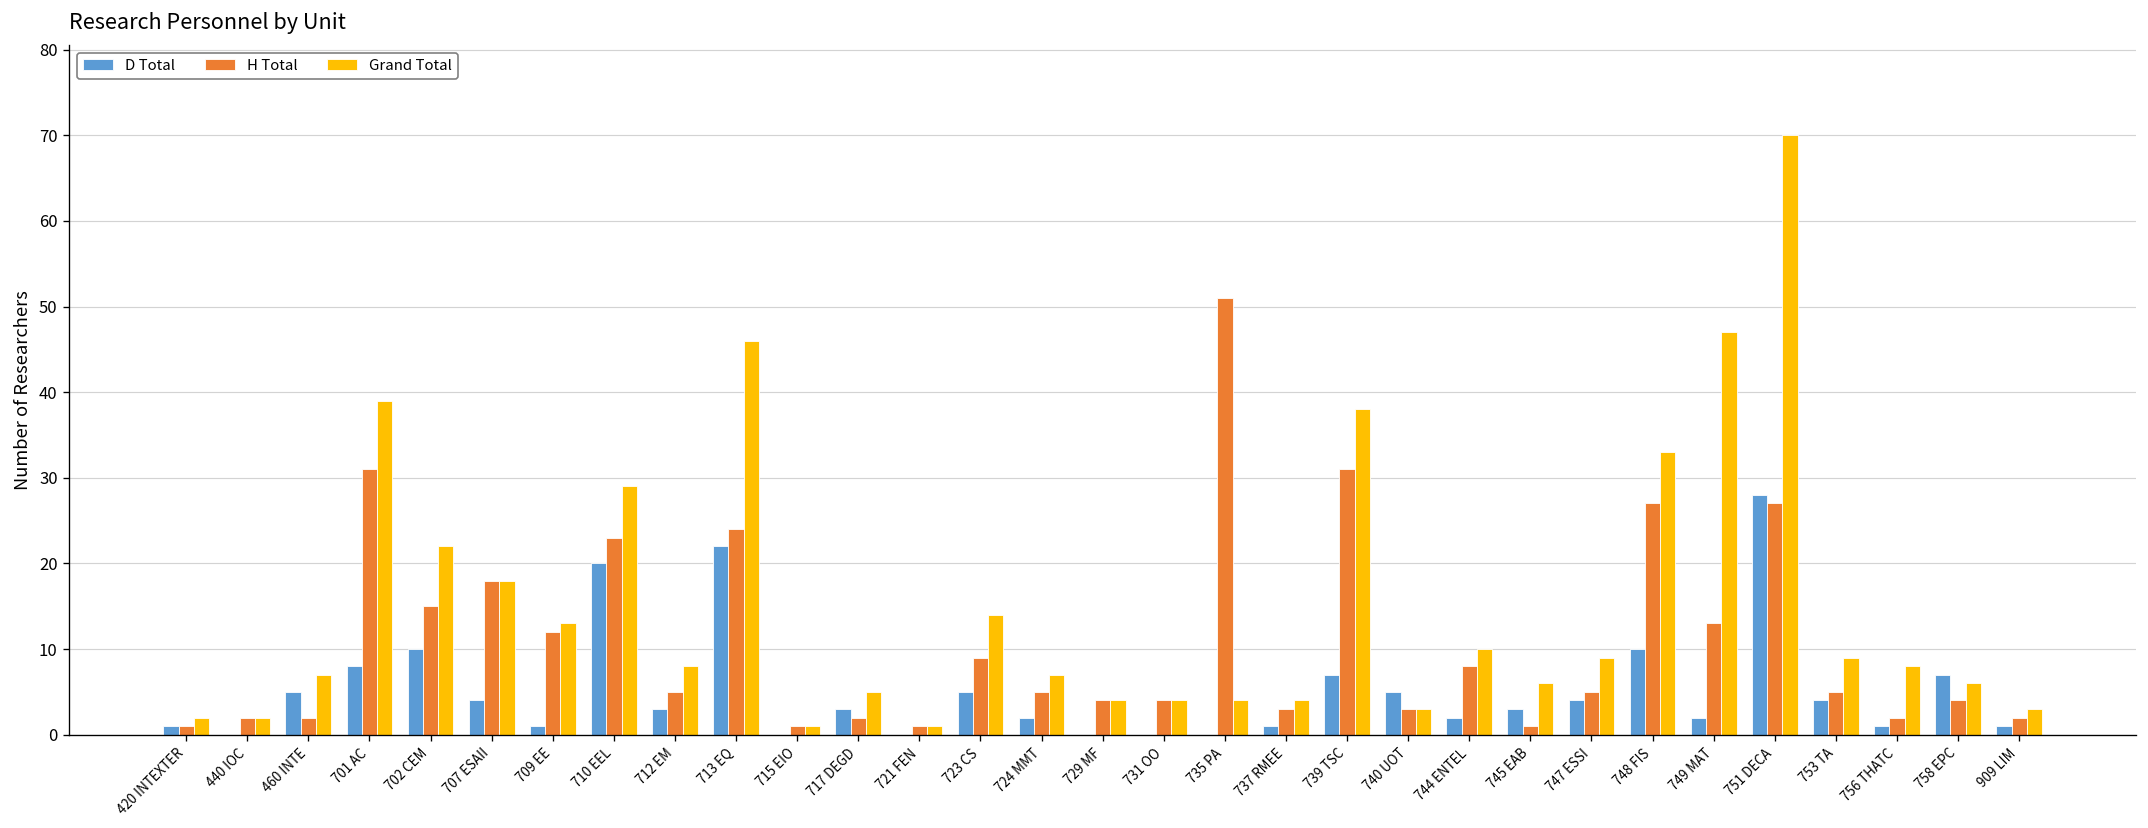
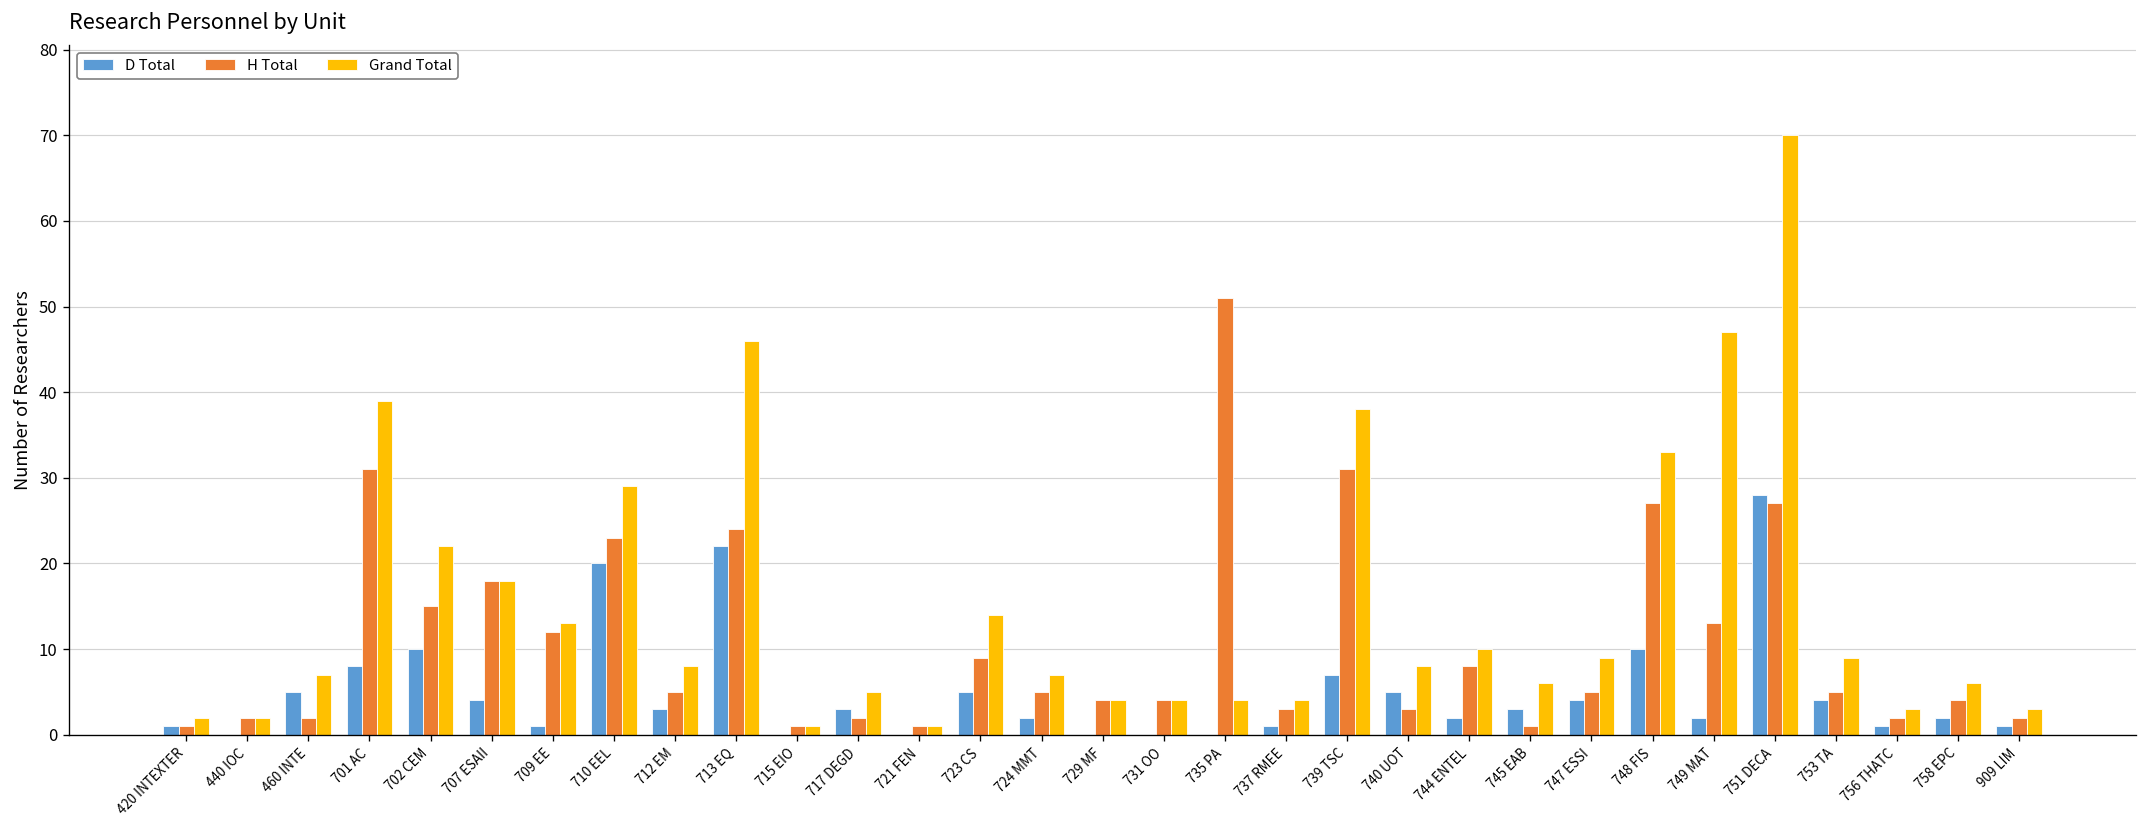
  {
    "D Total": {
      "420 INTEXTER": 1,
      "440 IOC": 0,
      "460 INTE": 5,
      "701 AC": 8,
      "702 CEM": 10,
      "707 ESAII": 4,
      "709 EE": 1,
      "710 EEL": 20,
      "712 EM": 3,
      "713 EQ": 22,
      "715 EIO": 0,
      "717 DEGD": 3,
      "721 FEN": 0,
      "723 CS": 5,
      "724 MMT": 2,
      "729 MF": 0,
      "731 OO": 0,
      "735 PA": 0,
      "737 RMEE": 1,
      "739 TSC": 7,
      "740 UOT": 5,
      "744 ENTEL": 2,
      "745 EAB": 3,
      "747 ESSI": 4,
      "748 FIS": 10,
      "749 MAT": 2,
      "751 DECA": 28,
      "753 TA": 4,
      "756 THATC": 1,
-     "758 EPC": 7,
+     "758 EPC": 2,
      "909 LIM": 1
    },
    "H Total": {
      "420 INTEXTER": 1,
      "440 IOC": 2,
      "460 INTE": 2,
      "701 AC": 31,
      "702 CEM": 15,
      "707 ESAII": 18,
      "709 EE": 12,
      "710 EEL": 23,
      "712 EM": 5,
      "713 EQ": 24,
      "715 EIO": 1,
      "717 DEGD": 2,
      "721 FEN": 1,
      "723 CS": 9,
      "724 MMT": 5,
      "729 MF": 4,
      "731 OO": 4,
      "735 PA": 51,
      "737 RMEE": 3,
      "739 TSC": 31,
      "740 UOT": 3,
      "744 ENTEL": 8,
      "745 EAB": 1,
      "747 ESSI": 5,
      "748 FIS": 27,
      "749 MAT": 13,
      "751 DECA": 27,
      "753 TA": 5,
      "756 THATC": 2,
      "758 EPC": 4,
      "909 LIM": 2
    },
    "Grand Total": {
      "420 INTEXTER": 2,
      "440 IOC": 2,
      "460 INTE": 7,
      "701 AC": 39,
      "702 CEM": 22,
      "707 ESAII": 18,
      "709 EE": 13,
      "710 EEL": 29,
      "712 EM": 8,
      "713 EQ": 46,
      "715 EIO": 1,
      "717 DEGD": 5,
      "721 FEN": 1,
      "723 CS": 14,
      "724 MMT": 7,
      "729 MF": 4,
      "731 OO": 4,
      "735 PA": 4,
      "737 RMEE": 4,
      "739 TSC": 38,
-     "740 UOT": 3,
+     "740 UOT": 8,
      "744 ENTEL": 10,
      "745 EAB": 6,
      "747 ESSI": 9,
      "748 FIS": 33,
      "749 MAT": 47,
      "751 DECA": 70,
      "753 TA": 9,
-     "756 THATC": 8,
+     "756 THATC": 3,
      "758 EPC": 6,
      "909 LIM": 3
    }
  }
